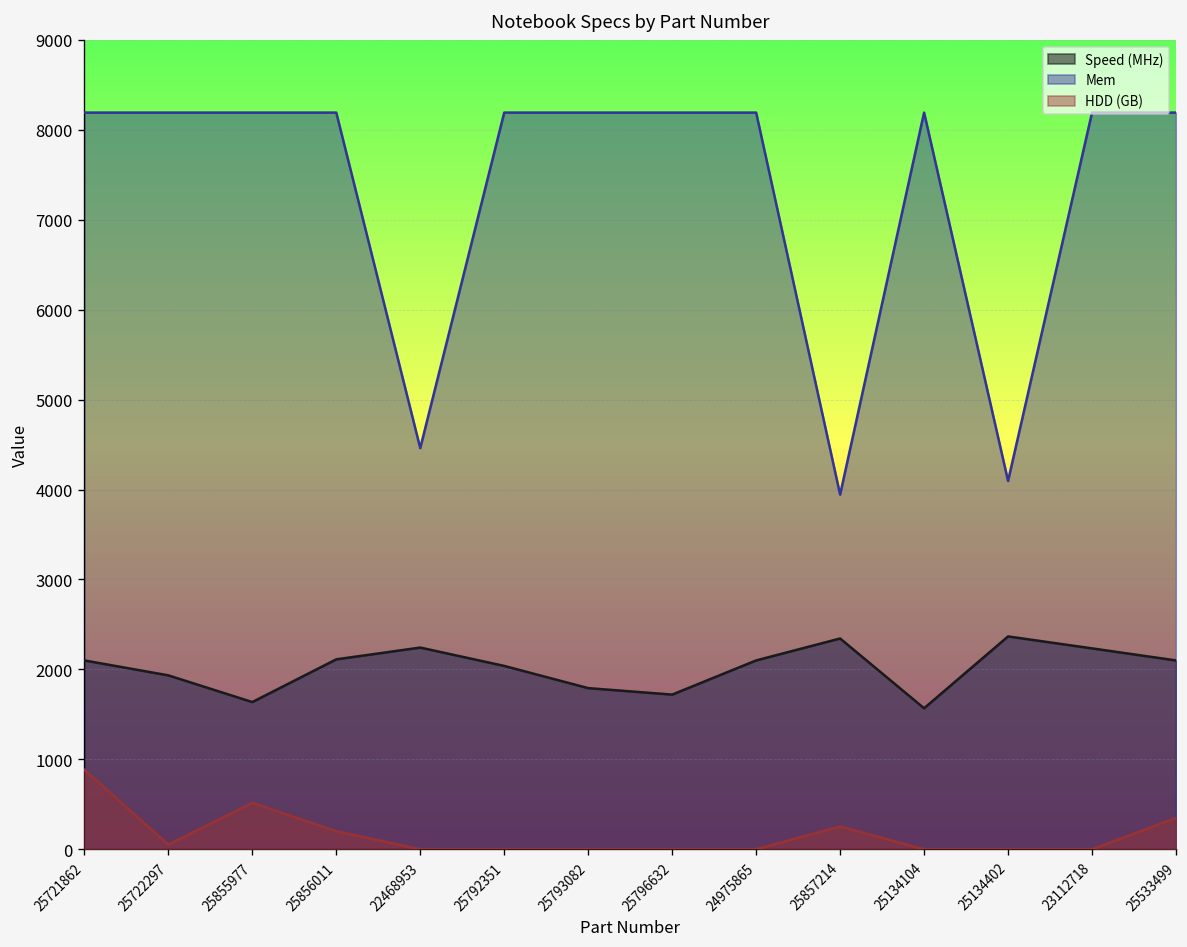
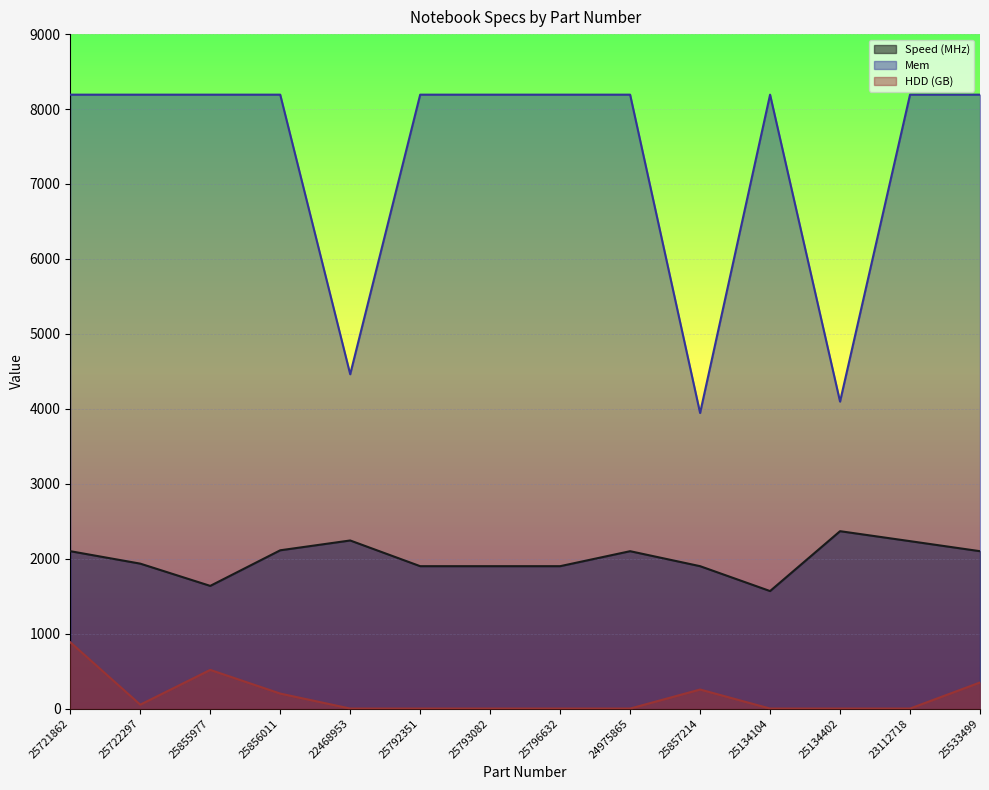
  {
    "Speed (MHz)": {
      "25721862": 2100,
      "25722297": 1900,
      "25855977": 1600,
      "25856011": 2100,
      "22468953": 2200,
-     "25792351": 2000,
-     "25793082": 1800,
-     "25796632": 1700,
+     "25792351": 1900,
+     "25793082": 1900,
+     "25796632": 1900,
      "24975865": 2100,
-     "25857214": 2300,
+     "25857214": 1900,
      "25134104": 1600,
      "25134402": 2400,
      "23112718": 2200,
      "25533499": 2100
    },
    "Mem": {
      "25721862": 8200,
      "25722297": 8200,
      "25855977": 8200,
      "25856011": 8200,
      "22468953": 4500,
      "25792351": 8200,
      "25793082": 8200,
      "25796632": 8200,
      "24975865": 8200,
      "25857214": 3900,
      "25134104": 8200,
      "25134402": 4100,
      "23112718": 8200,
      "25533499": 8200
    },
    "HDD (GB)": {
      "25721862": 900,
      "25722297": 100,
      "25855977": 500,
      "25856011": 200,
      "22468953": 0,
      "25792351": 0,
      "25793082": 0,
      "25796632": 0,
      "24975865": 0,
      "25857214": 300,
      "25134104": 0,
      "25134402": 0,
      "23112718": 0,
      "25533499": 300
    }
  }
